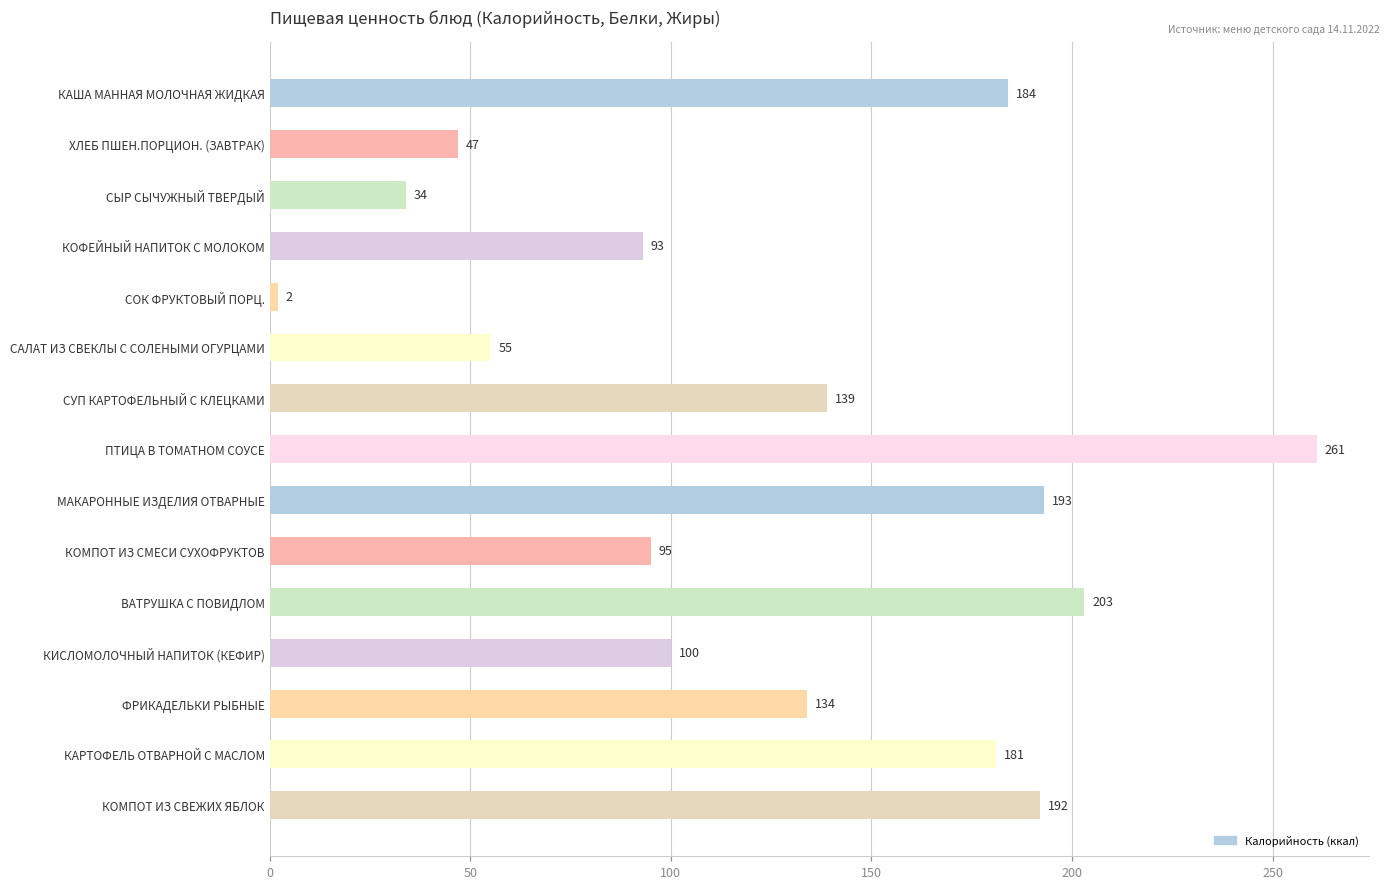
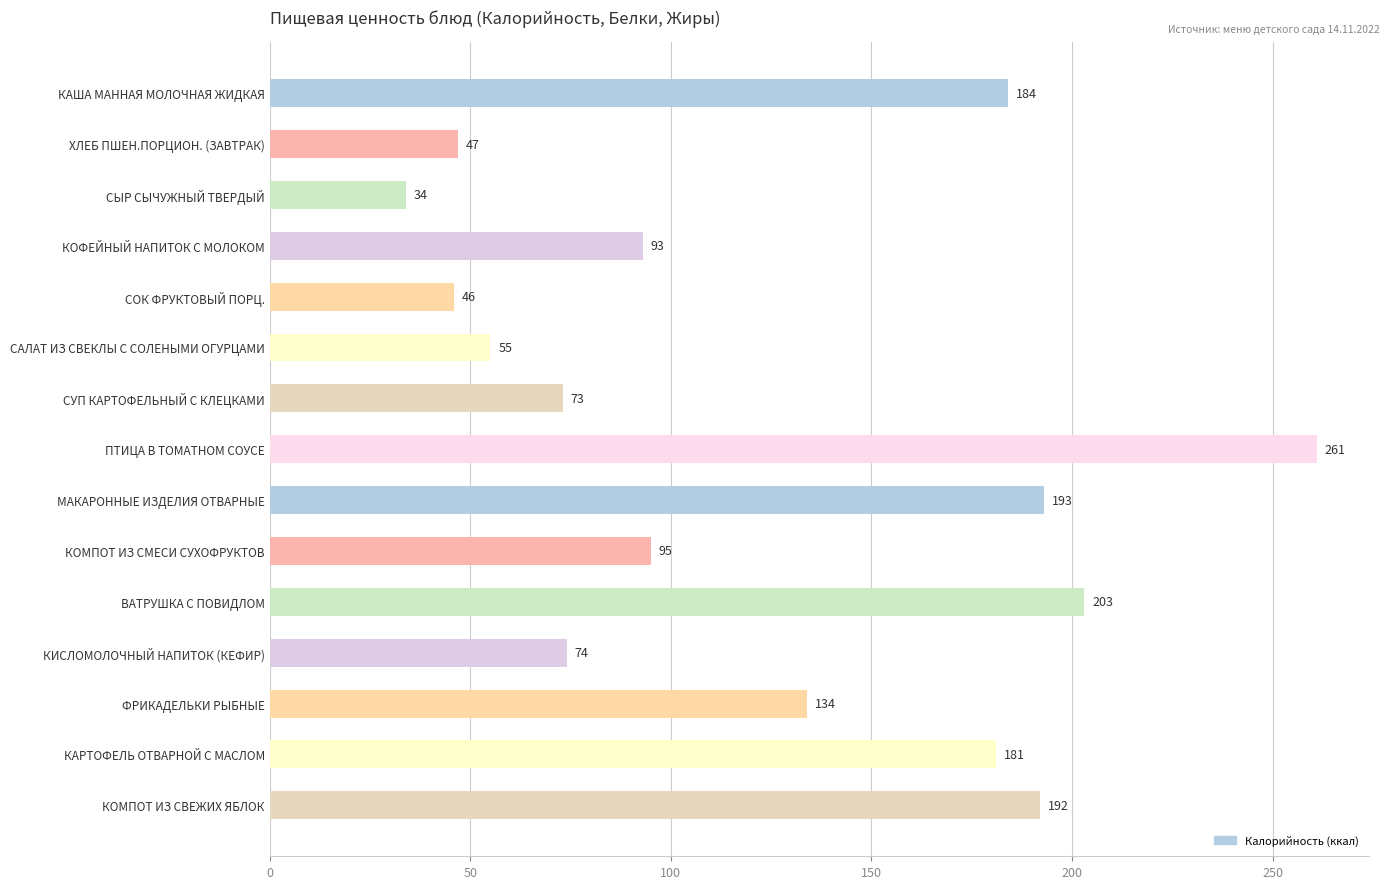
  {
    "КАША МАННАЯ МОЛОЧНАЯ ЖИДКАЯ": 184,
    "ХЛЕБ ПШЕН.ПОРЦИОН. (ЗАВТРАК)": 47,
    "СЫР СЫЧУЖНЫЙ ТВЕРДЫЙ": 34,
    "КОФЕЙНЫЙ НАПИТОК С МОЛОКОМ": 93,
-   "СОК ФРУКТОВЫЙ ПОРЦ.": 2,
+   "СОК ФРУКТОВЫЙ ПОРЦ.": 46,
    "САЛАТ ИЗ СВЕКЛЫ С СОЛЕНЫМИ ОГУРЦАМИ": 55,
-   "СУП КАРТОФЕЛЬНЫЙ С КЛЕЦКАМИ": 139,
+   "СУП КАРТОФЕЛЬНЫЙ С КЛЕЦКАМИ": 73,
    "ПТИЦА В ТОМАТНОМ СОУСЕ": 261,
    "МАКАРОННЫЕ ИЗДЕЛИЯ ОТВАРНЫЕ": 193,
    "КОМПОТ ИЗ СМЕСИ СУХОФРУКТОВ": 95,
    "ВАТРУШКА С ПОВИДЛОМ": 203,
-   "КИСЛОМОЛОЧНЫЙ НАПИТОК (КЕФИР)": 100,
+   "КИСЛОМОЛОЧНЫЙ НАПИТОК (КЕФИР)": 74,
    "ФРИКАДЕЛЬКИ РЫБНЫЕ": 134,
    "КАРТОФЕЛЬ ОТВАРНОЙ С МАСЛОМ": 181,
    "КОМПОТ ИЗ СВЕЖИХ ЯБЛОК": 192
  }
